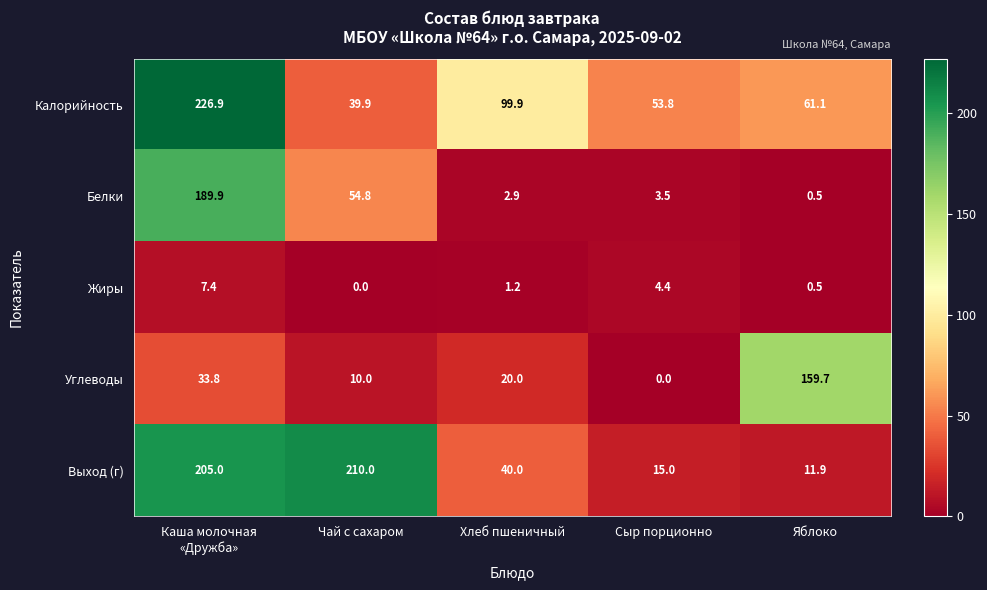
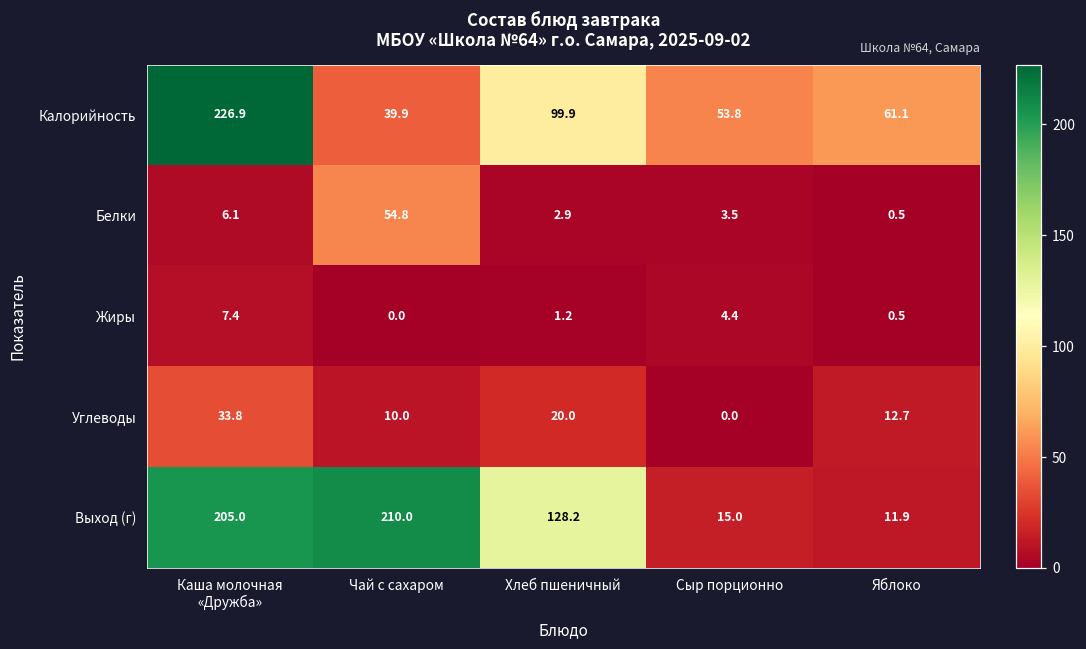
  {
    "Калорийность": {
      "Каша молочная «Дружба»": 226.9,
      "Чай с сахаром": 39.9,
      "Хлеб пшеничный": 99.9,
      "Сыр порционно": 53.8,
      "Яблоко": 61.1
    },
    "Белки": {
-     "Каша молочная «Дружба»": 189.9,
+     "Каша молочная «Дружба»": 6.1,
      "Чай с сахаром": 54.8,
      "Хлеб пшеничный": 2.9,
      "Сыр порционно": 3.5,
      "Яблоко": 0.5
    },
    "Жиры": {
      "Каша молочная «Дружба»": 7.4,
      "Чай с сахаром": 0.0,
      "Хлеб пшеничный": 1.2,
      "Сыр порционно": 4.4,
      "Яблоко": 0.5
    },
    "Углеводы": {
      "Каша молочная «Дружба»": 33.8,
      "Чай с сахаром": 10.0,
      "Хлеб пшеничный": 20.0,
      "Сыр порционно": 0.0,
-     "Яблоко": 159.7
+     "Яблоко": 12.7
    },
    "Выход (г)": {
      "Каша молочная «Дружба»": 205.0,
      "Чай с сахаром": 210.0,
-     "Хлеб пшеничный": 40.0,
+     "Хлеб пшеничный": 128.2,
      "Сыр порционно": 15.0,
      "Яблоко": 11.9
    }
  }
